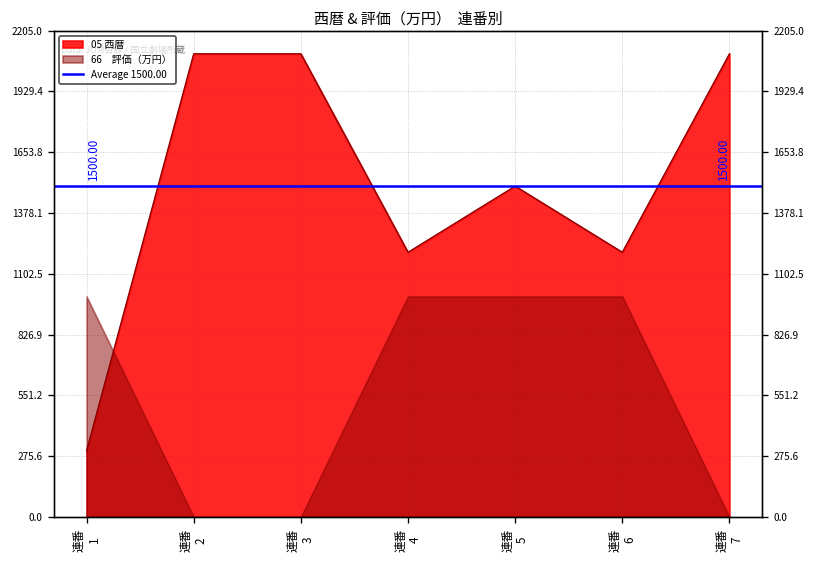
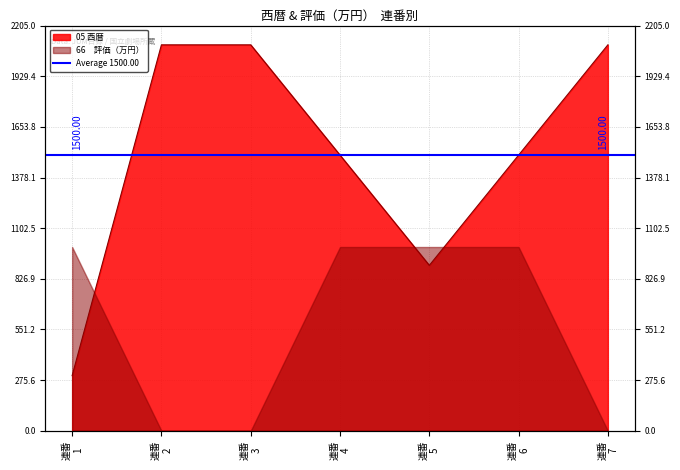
  {
    "05 西暦": {
      "連番 1": 300,
      "連番 2": 2100,
      "連番 3": 2100,
-     "連番 4": 1200,
-     "連番 5": 1500,
-     "連番 6": 1200,
+     "連番 4": 1500,
+     "連番 5": 900,
+     "連番 6": 1500,
      "連番 7": 2100
    },
    "66 評価（万円）": {
      "連番 1": 1000,
      "連番 2": 0,
      "連番 3": 0,
      "連番 4": 1000,
      "連番 5": 1000,
      "連番 6": 1000,
      "連番 7": 0
    }
  }
